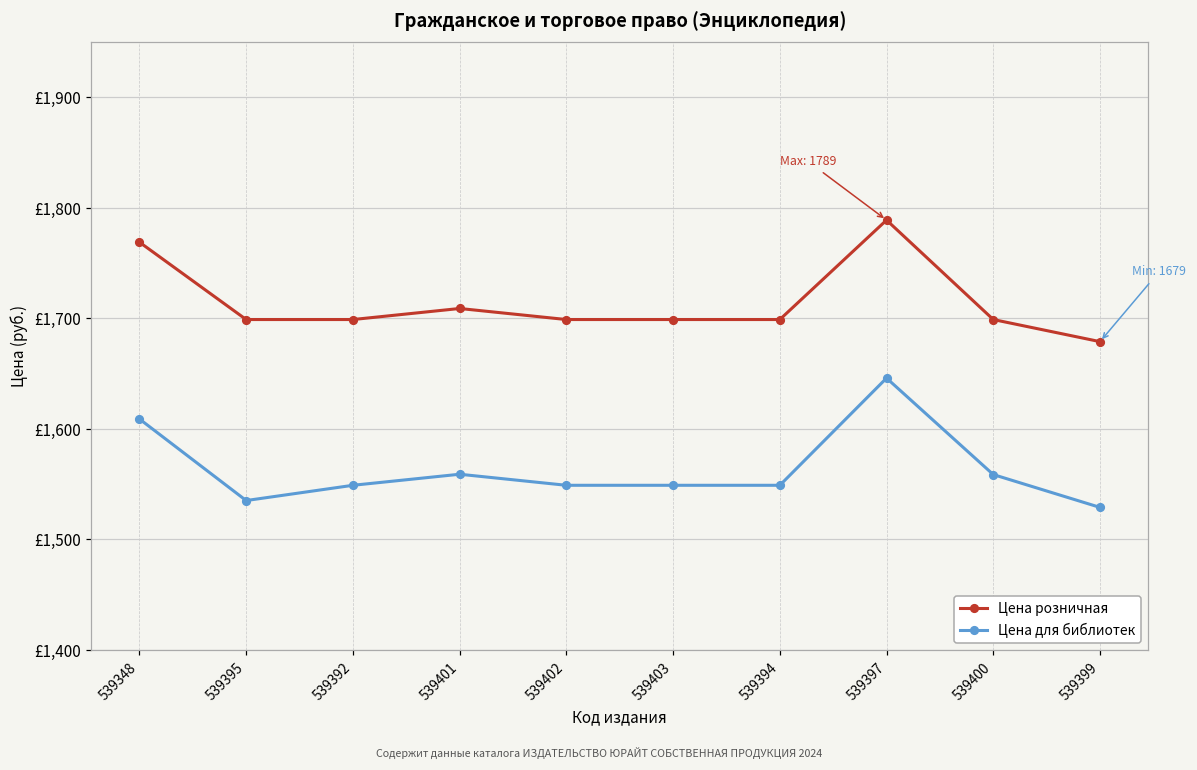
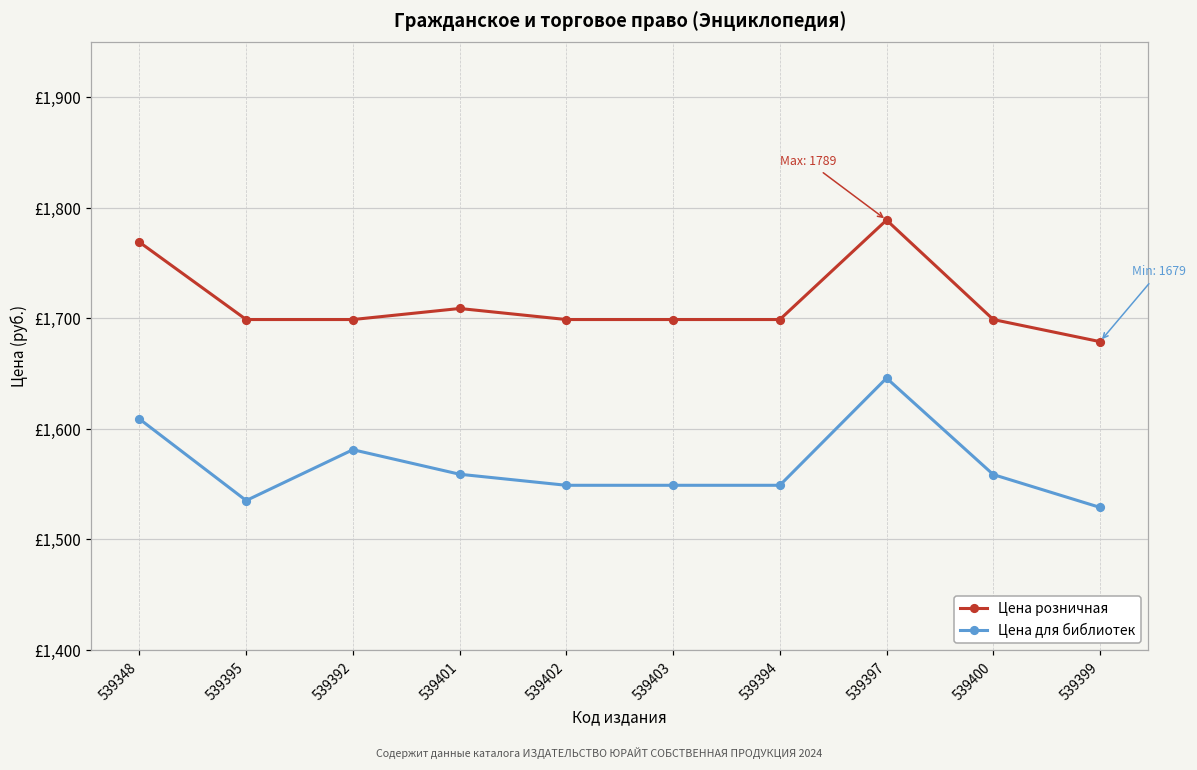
  {
    "Цена розничная": {
      "539397": "1789",
      "539399": "1679"
    },
    "Цена для библиотек": {
      "539348": "£1,609",
      "539395": "£1,535",
-     "539392": "£1,549",
+     "539392": "£1,581",
      "539401": "£1,559",
      "539402": "£1,549",
      "539403": "£1,549",
      "539394": "£1,549",
      "539397": "£1,646",
      "539400": "£1,559",
      "539399": "£1,529"
    }
  }
